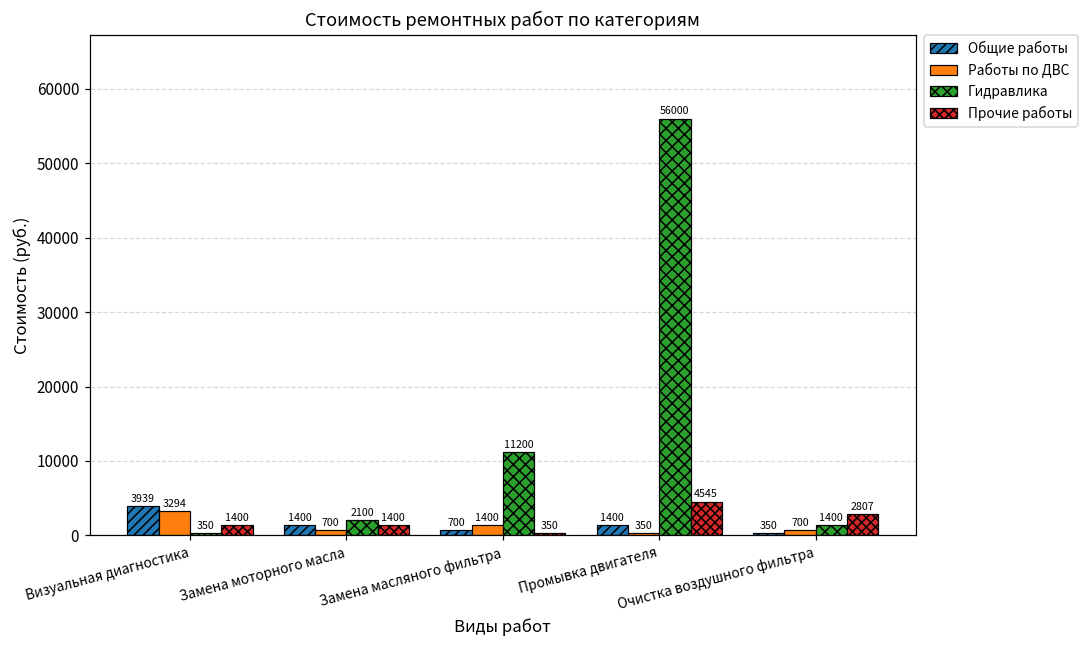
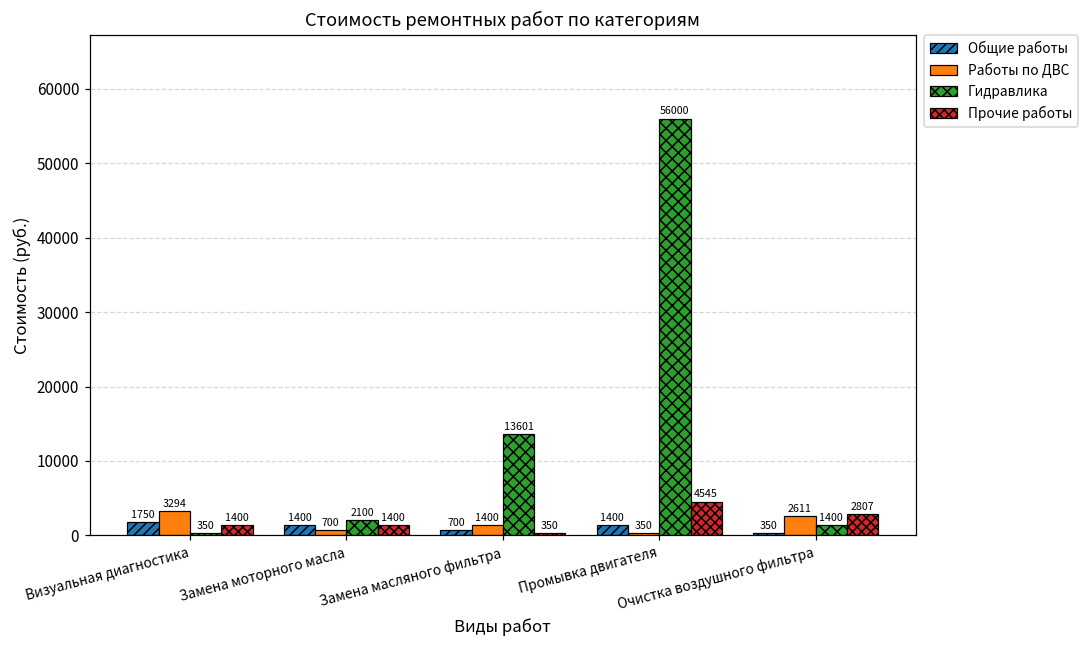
  {
    "Общие работы": {
-     "Визуальная диагностика": 3939,
+     "Визуальная диагностика": 1750,
      "Замена моторного масла": 1400,
      "Замена масляного фильтра": 700,
      "Промывка двигателя": 1400,
      "Очистка воздушного фильтра": 350
    },
    "Работы по ДВС": {
      "Визуальная диагностика": 3294,
      "Замена моторного масла": 700,
      "Замена масляного фильтра": 1400,
      "Промывка двигателя": 350,
-     "Очистка воздушного фильтра": 700
+     "Очистка воздушного фильтра": 2611
    },
    "Гидравлика": {
      "Визуальная диагностика": 350,
      "Замена моторного масла": 2100,
-     "Замена масляного фильтра": 11200,
+     "Замена масляного фильтра": 13601,
      "Промывка двигателя": 56000,
      "Очистка воздушного фильтра": 1400
    },
    "Прочие работы": {
      "Визуальная диагностика": 1400,
      "Замена моторного масла": 1400,
      "Замена масляного фильтра": 350,
      "Промывка двигателя": 4545,
      "Очистка воздушного фильтра": 2807
    }
  }
